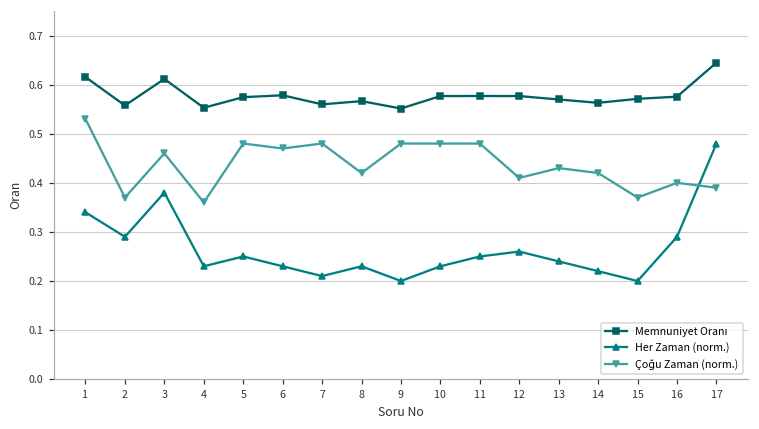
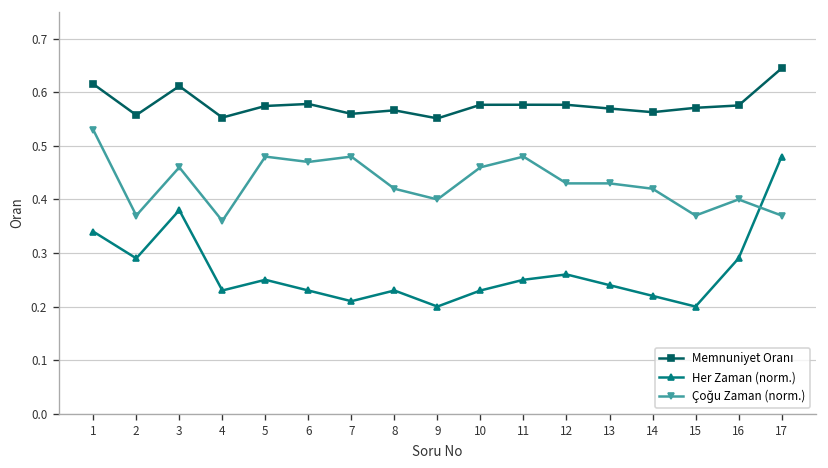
  {
    "Çoğu Zaman (norm.)": {
      "1": 0.53,
      "2": 0.37,
      "3": 0.46,
      "4": 0.36,
      "5": 0.48,
      "6": 0.47,
      "7": 0.48,
      "8": 0.42,
-     "9": 0.48,
-     "10": 0.48,
+     "9": 0.40,
+     "10": 0.46,
      "11": 0.48,
-     "12": 0.41,
+     "12": 0.43,
      "13": 0.43,
      "14": 0.42,
      "15": 0.37,
      "16": 0.40,
-     "17": 0.39
+     "17": 0.37
    }
  }
